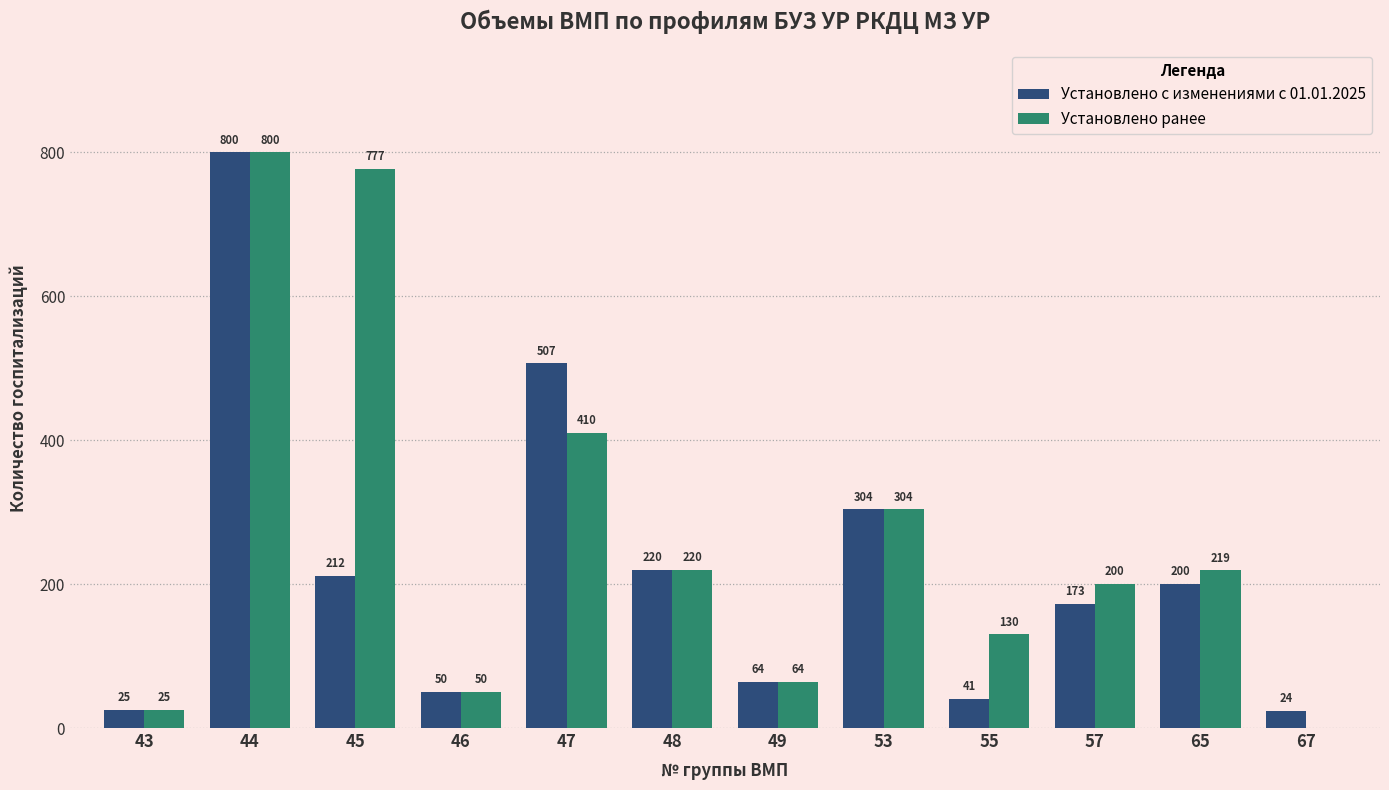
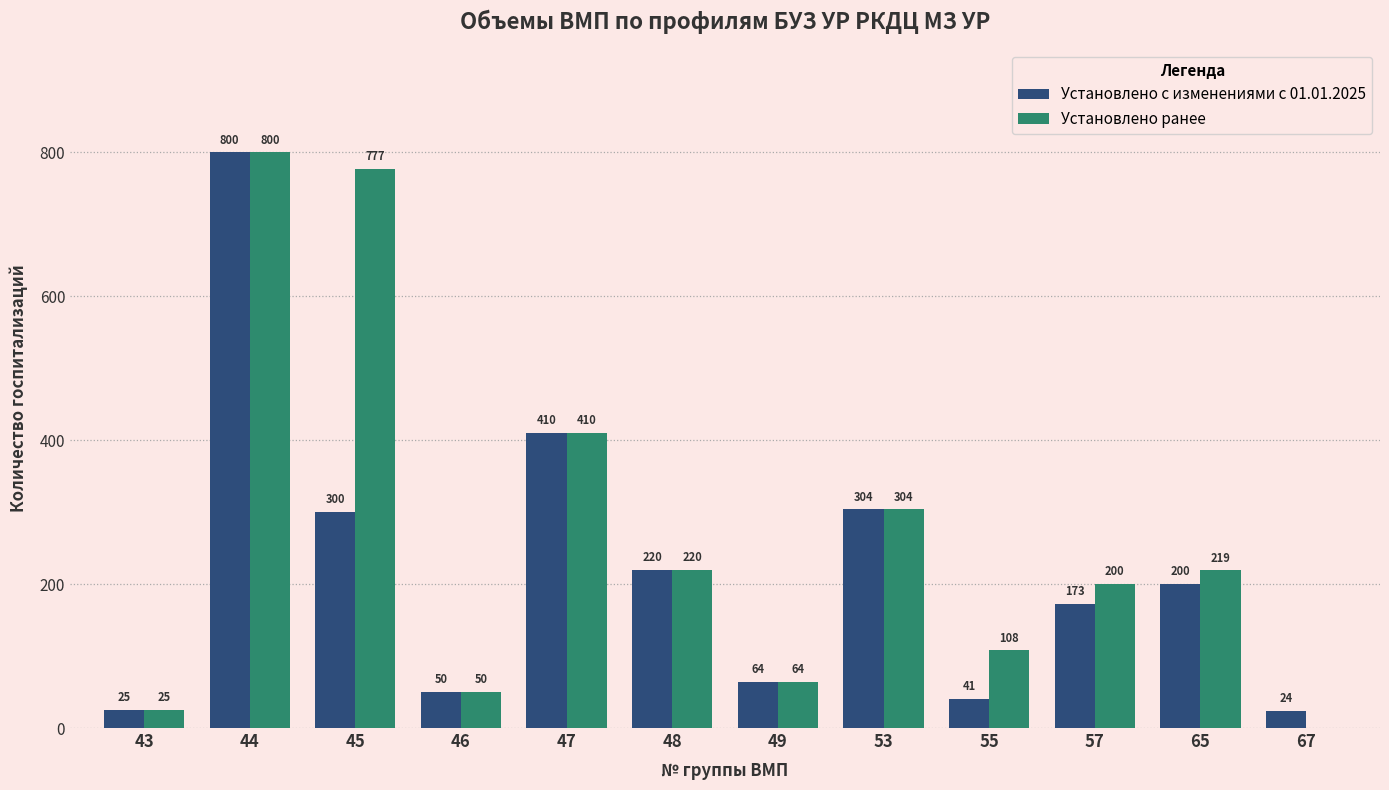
  {
    "Установлено с изменениями с 01.01.2025": {
      "43": 25,
      "44": 800,
-     "45": 212,
+     "45": 300,
      "46": 50,
-     "47": 507,
+     "47": 410,
      "48": 220,
      "49": 64,
      "53": 304,
      "55": 41,
      "57": 173,
      "65": 200,
      "67": 24
    },
    "Установлено ранее": {
      "43": 25,
      "44": 800,
      "45": 777,
      "46": 50,
      "47": 410,
      "48": 220,
      "49": 64,
      "53": 304,
-     "55": 130,
+     "55": 108,
      "57": 200,
      "65": 219
    }
  }
